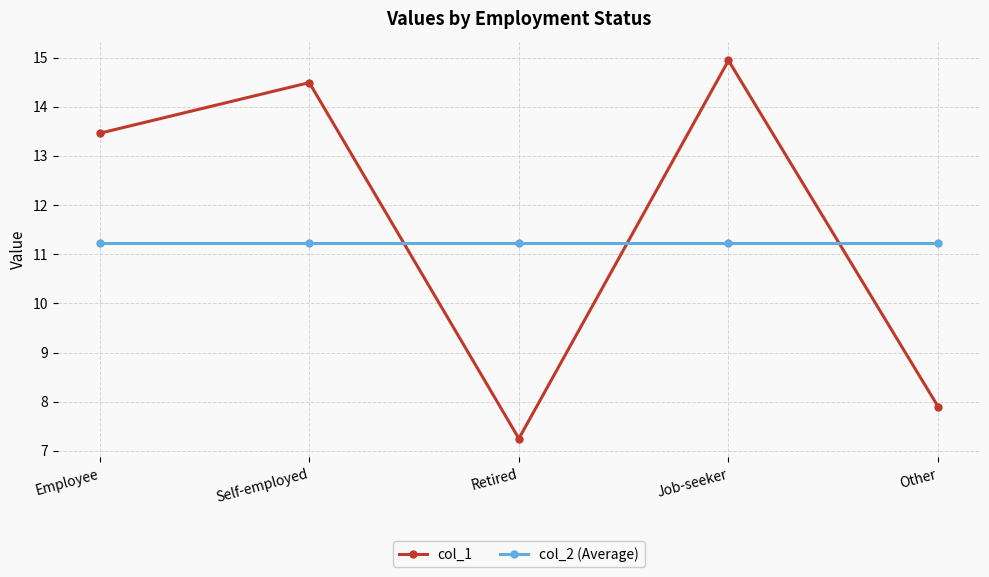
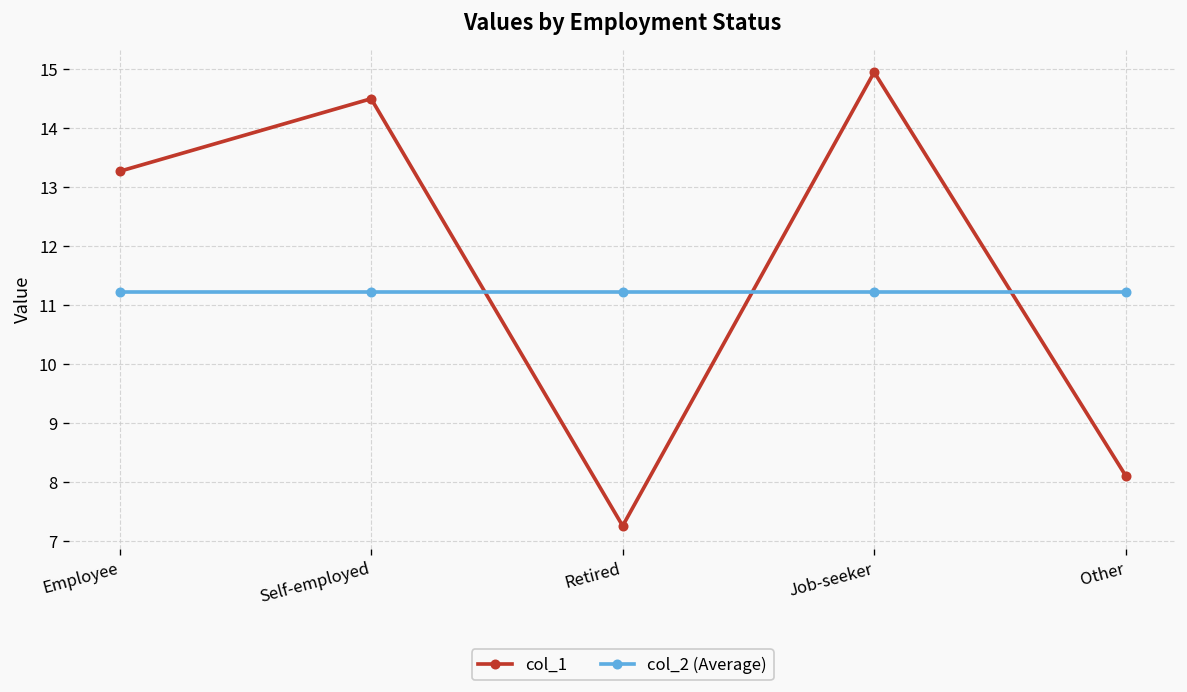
  {
    "col_1": {
-     "Employee": 13.5,
+     "Employee": 13.3,
      "Self-employed": 14.5,
      "Retired": 7.3,
      "Job-seeker": 14.9,
-     "Other": 7.9
+     "Other": 8.1
    },
    "col_2 (Average)": {
      "Employee": 11.2,
      "Self-employed": 11.2,
      "Retired": 11.2,
      "Job-seeker": 11.2,
      "Other": 11.2
    }
  }
